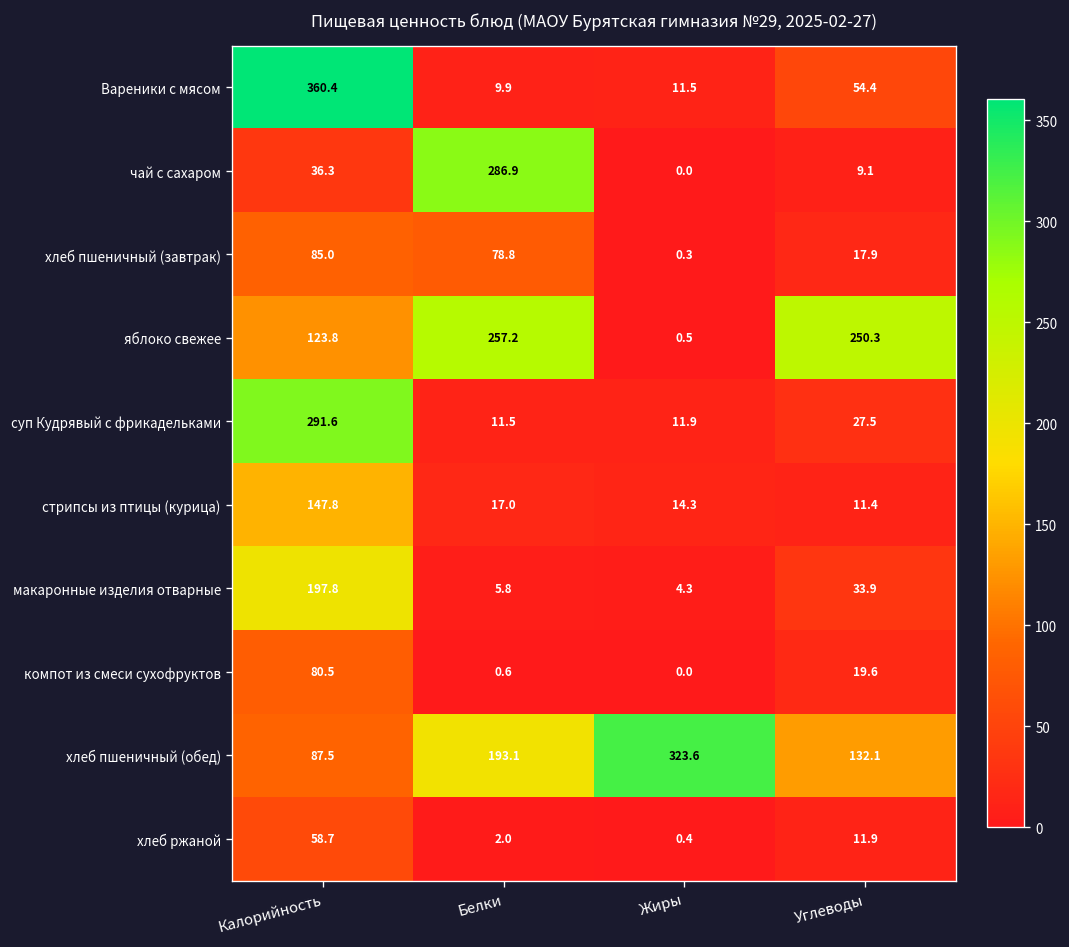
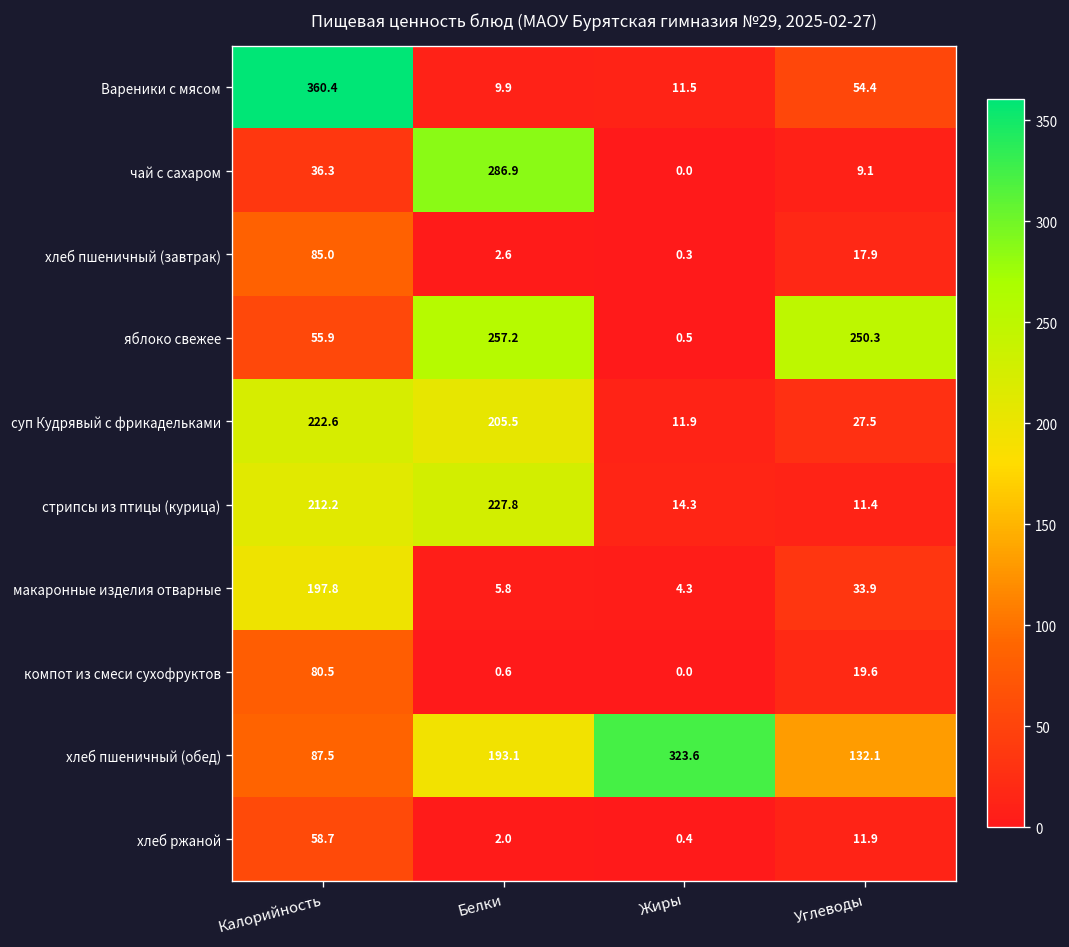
  {
    "Вареники с мясом": {
      "Калорийность": 360.4,
      "Белки": 9.9,
      "Жиры": 11.5,
      "Углеводы": 54.4
    },
    "чай с сахаром": {
      "Калорийность": 36.3,
      "Белки": 286.9,
      "Жиры": 0.0,
      "Углеводы": 9.1
    },
    "хлеб пшеничный (завтрак)": {
      "Калорийность": 85.0,
-     "Белки": 78.8,
+     "Белки": 2.6,
      "Жиры": 0.3,
      "Углеводы": 17.9
    },
    "яблоко свежее": {
-     "Калорийность": 123.8,
+     "Калорийность": 55.9,
      "Белки": 257.2,
      "Жиры": 0.5,
      "Углеводы": 250.3
    },
    "суп Кудрявый с фрикадельками": {
-     "Калорийность": 291.6,
-     "Белки": 11.5,
+     "Калорийность": 222.6,
+     "Белки": 205.5,
      "Жиры": 11.9,
      "Углеводы": 27.5
    },
    "стрипсы из птицы (курица)": {
-     "Калорийность": 147.8,
-     "Белки": 17.0,
+     "Калорийность": 212.2,
+     "Белки": 227.8,
      "Жиры": 14.3,
      "Углеводы": 11.4
    },
    "макаронные изделия отварные": {
      "Калорийность": 197.8,
      "Белки": 5.8,
      "Жиры": 4.3,
      "Углеводы": 33.9
    },
    "компот из смеси сухофруктов": {
      "Калорийность": 80.5,
      "Белки": 0.6,
      "Жиры": 0.0,
      "Углеводы": 19.6
    },
    "хлеб пшеничный (обед)": {
      "Калорийность": 87.5,
      "Белки": 193.1,
      "Жиры": 323.6,
      "Углеводы": 132.1
    },
    "хлеб ржаной": {
      "Калорийность": 58.7,
      "Белки": 2.0,
      "Жиры": 0.4,
      "Углеводы": 11.9
    }
  }
